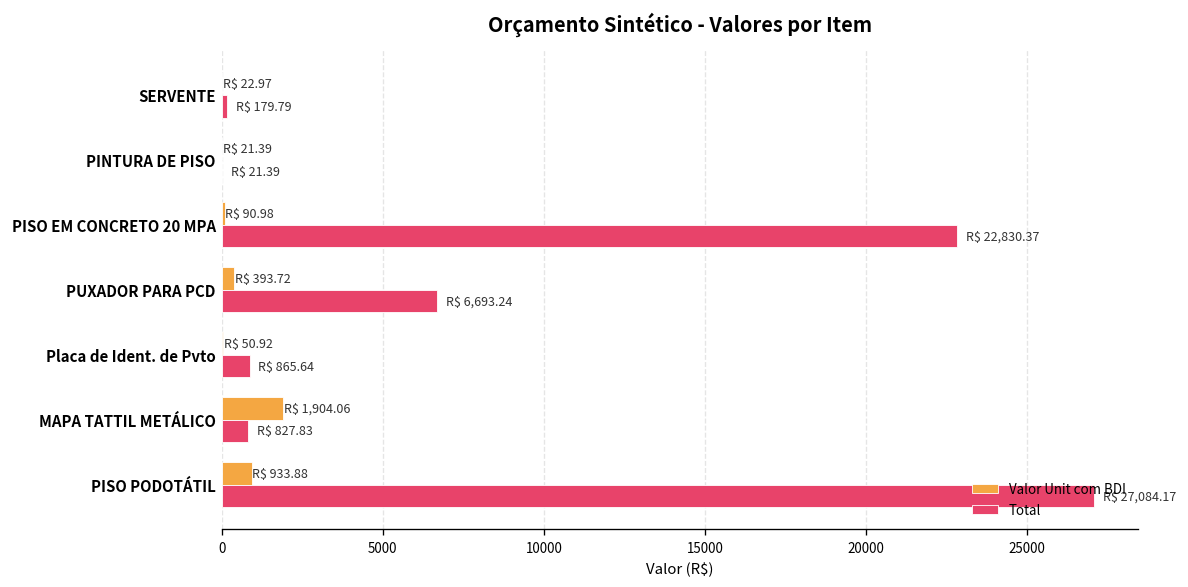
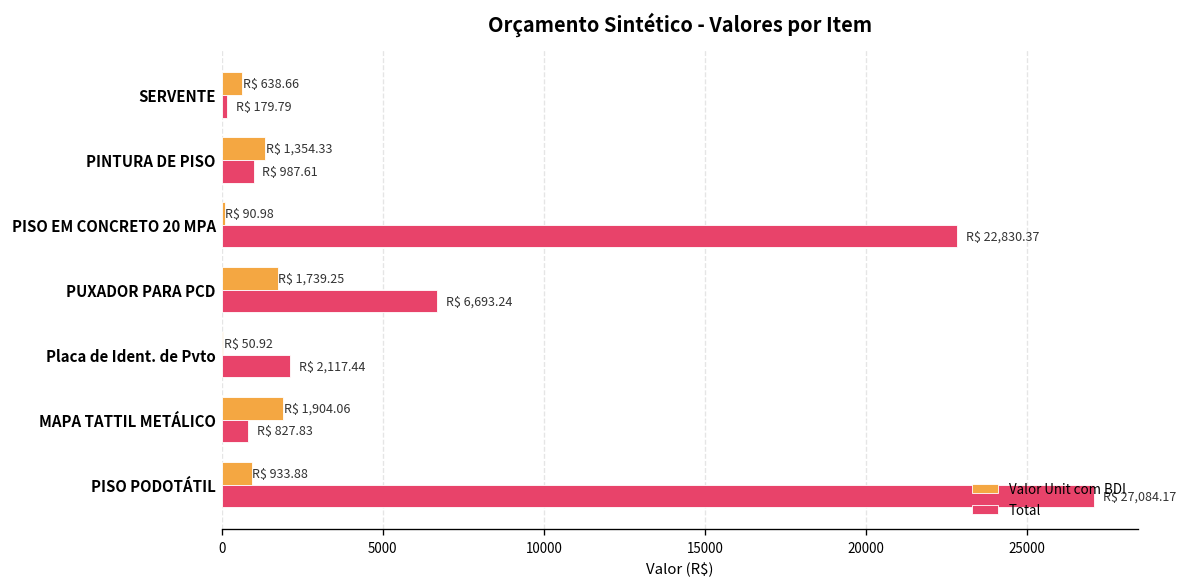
  {
    "Valor Unit com BDI": {
-     "SERVENTE": "22.97",
-     "PINTURA DE PISO": "21.39",
+     "SERVENTE": "638.66",
+     "PINTURA DE PISO": "1,354.33",
      "PISO EM CONCRETO 20 MPA": "90.98",
-     "PUXADOR PARA PCD": "393.72",
+     "PUXADOR PARA PCD": "1,739.25",
      "Placa de Ident. de Pvto": "50.92",
      "MAPA TATTIL METÁLICO": "1,904.06",
      "PISO PODOTÁTIL": "933.88"
    },
    "Total": {
      "SERVENTE": "179.79",
-     "PINTURA DE PISO": "21.39",
+     "PINTURA DE PISO": "987.61",
      "PISO EM CONCRETO 20 MPA": "22,830.37",
      "PUXADOR PARA PCD": "6,693.24",
-     "Placa de Ident. de Pvto": "865.64",
+     "Placa de Ident. de Pvto": "2,117.44",
      "MAPA TATTIL METÁLICO": "827.83",
      "PISO PODOTÁTIL": "27,084.17"
    }
  }
